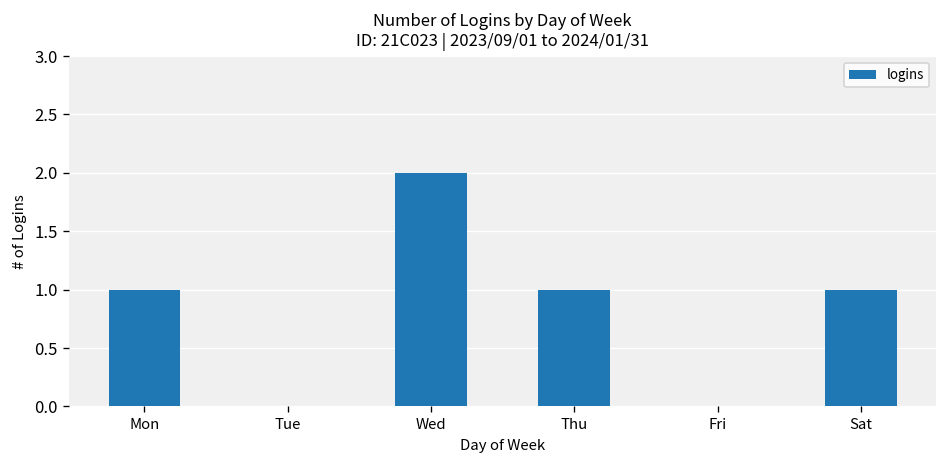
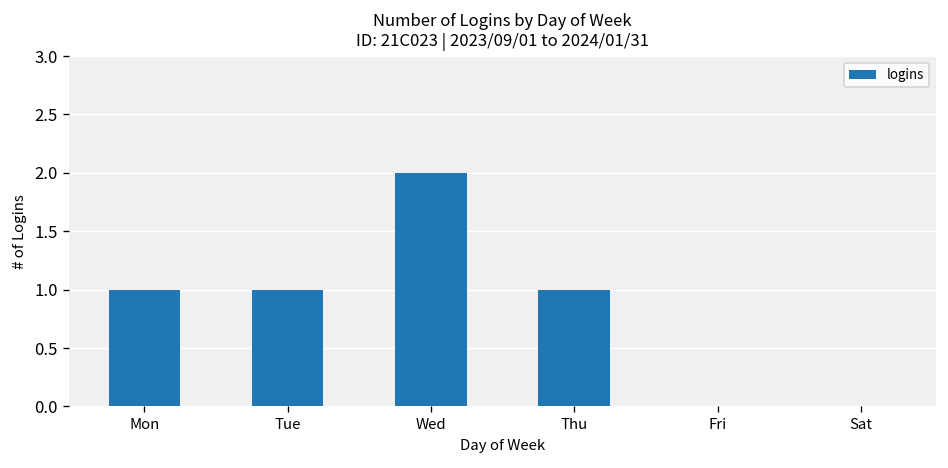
  {
    "Mon": 1,
-   "Tue": 0,
+   "Tue": 1,
    "Wed": 2,
    "Thu": 1,
    "Fri": 0,
-   "Sat": 1
+   "Sat": 0
  }
